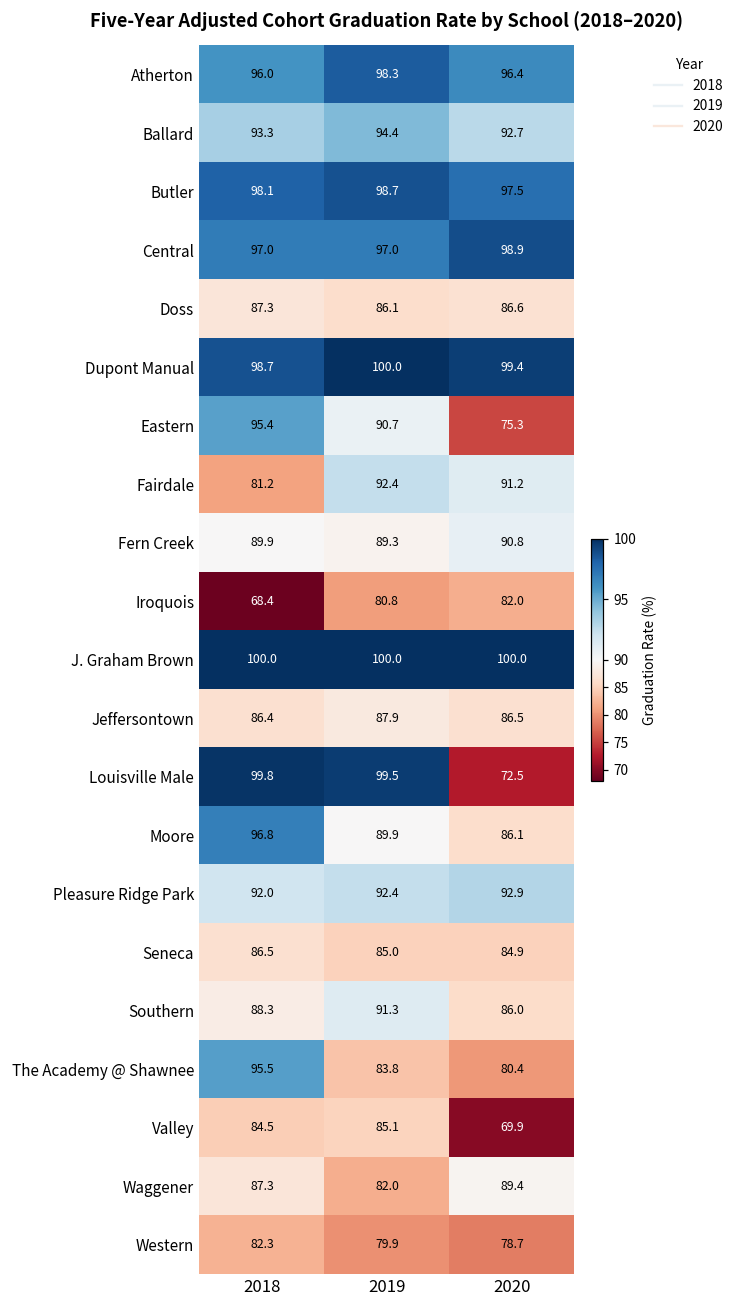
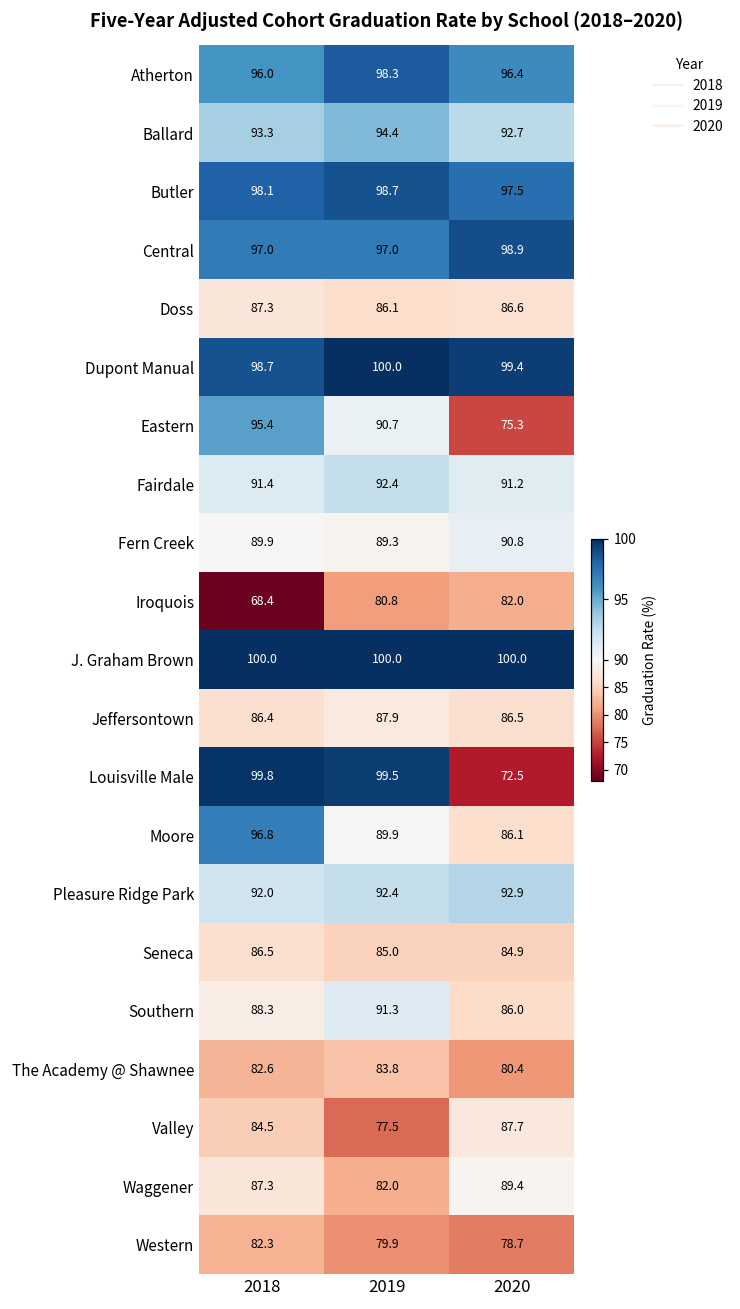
  {
    "Atherton": {
      "2018": 96.0,
      "2019": 98.3,
      "2020": 96.4
    },
    "Ballard": {
      "2018": 93.3,
      "2019": 94.4,
      "2020": 92.7
    },
    "Butler": {
      "2018": 98.1,
      "2019": 98.7,
      "2020": 97.5
    },
    "Central": {
      "2018": 97.0,
      "2019": 97.0,
      "2020": 98.9
    },
    "Doss": {
      "2018": 87.3,
      "2019": 86.1,
      "2020": 86.6
    },
    "Dupont Manual": {
      "2018": 98.7,
      "2019": 100.0,
      "2020": 99.4
    },
    "Eastern": {
      "2018": 95.4,
      "2019": 90.7,
      "2020": 75.3
    },
    "Fairdale": {
-     "2018": 81.2,
+     "2018": 91.4,
      "2019": 92.4,
      "2020": 91.2
    },
    "Fern Creek": {
      "2018": 89.9,
      "2019": 89.3,
      "2020": 90.8
    },
    "Iroquois": {
      "2018": 68.4,
      "2019": 80.8,
      "2020": 82.0
    },
    "J. Graham Brown": {
      "2018": 100.0,
      "2019": 100.0,
      "2020": 100.0
    },
    "Jeffersontown": {
      "2018": 86.4,
      "2019": 87.9,
      "2020": 86.5
    },
    "Louisville Male": {
      "2018": 99.8,
      "2019": 99.5,
      "2020": 72.5
    },
    "Moore": {
      "2018": 96.8,
      "2019": 89.9,
      "2020": 86.1
    },
    "Pleasure Ridge Park": {
      "2018": 92.0,
      "2019": 92.4,
      "2020": 92.9
    },
    "Seneca": {
      "2018": 86.5,
      "2019": 85.0,
      "2020": 84.9
    },
    "Southern": {
      "2018": 88.3,
      "2019": 91.3,
      "2020": 86.0
    },
    "The Academy @ Shawnee": {
-     "2018": 95.5,
+     "2018": 82.6,
      "2019": 83.8,
      "2020": 80.4
    },
    "Valley": {
      "2018": 84.5,
-     "2019": 85.1,
-     "2020": 69.9
+     "2019": 77.5,
+     "2020": 87.7
    },
    "Waggener": {
      "2018": 87.3,
      "2019": 82.0,
      "2020": 89.4
    },
    "Western": {
      "2018": 82.3,
      "2019": 79.9,
      "2020": 78.7
    }
  }
